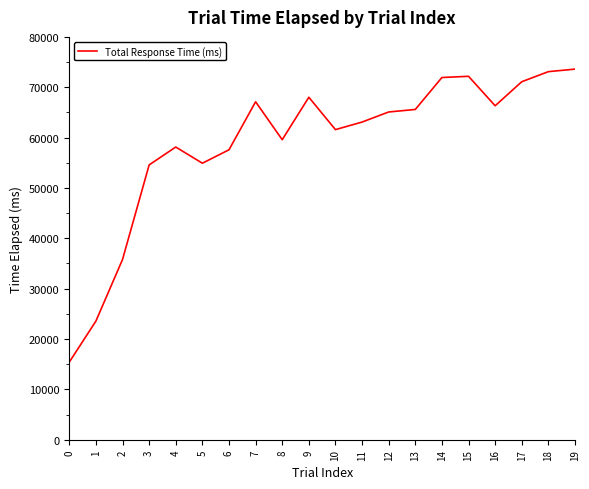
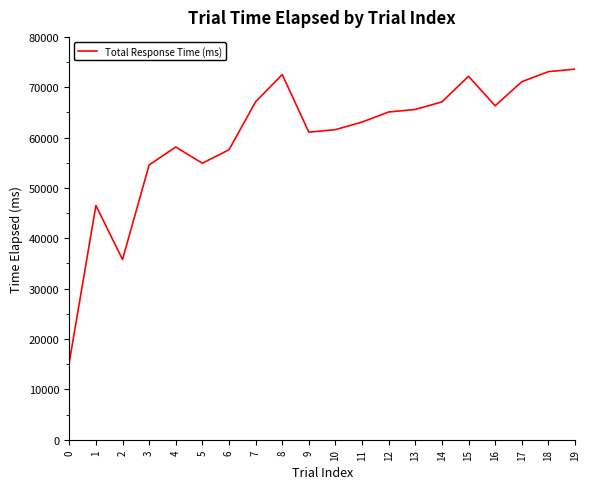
  {
    "0": 15000,
-   "1": 24000,
+   "1": 47000,
    "2": 36000,
    "3": 55000,
    "4": 58000,
    "5": 55000,
    "6": 58000,
    "7": 67000,
-   "8": 60000,
-   "9": 68000,
+   "8": 73000,
+   "9": 61000,
    "10": 62000,
    "11": 63000,
    "12": 65000,
    "13": 66000,
-   "14": 72000,
+   "14": 67000,
    "15": 72000,
    "16": 66000,
    "17": 71000,
    "18": 73000,
    "19": 74000
  }
